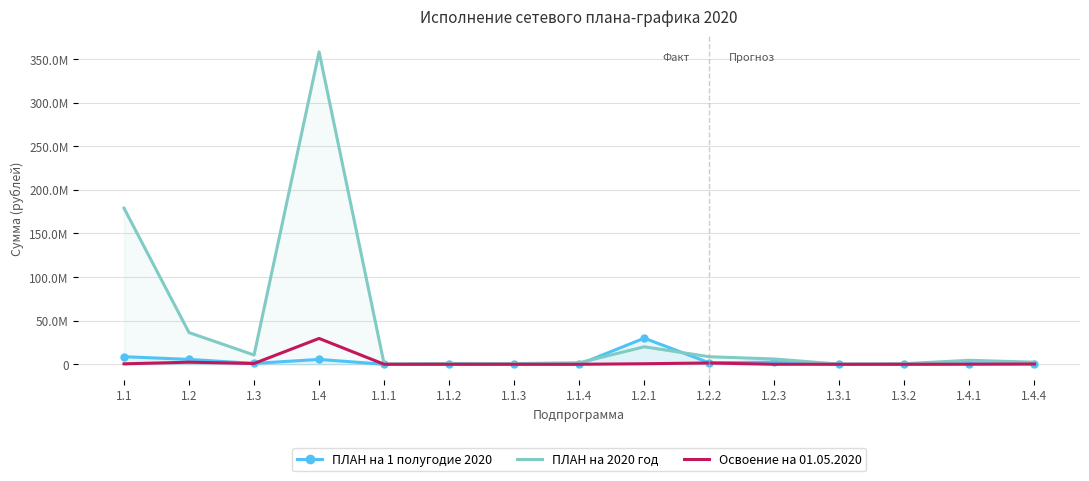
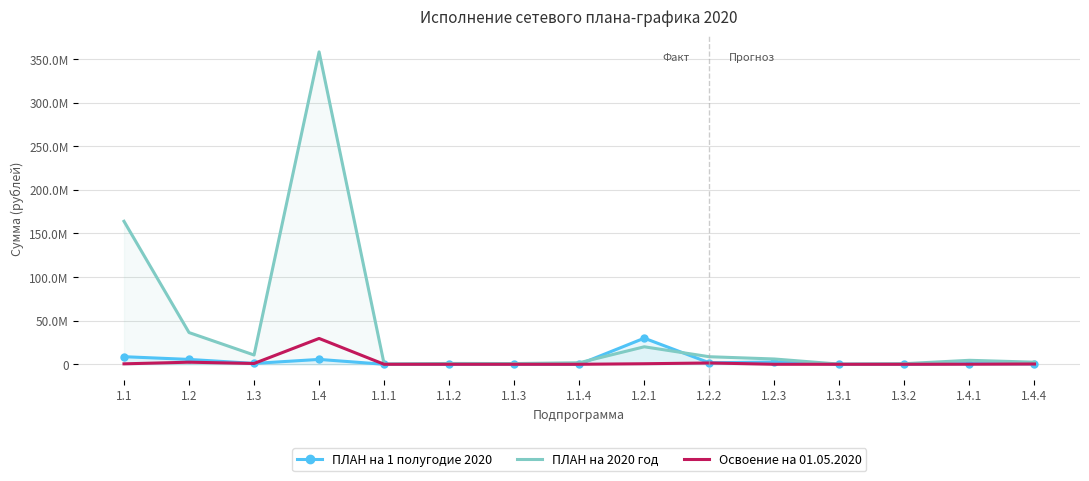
  {
    "ПЛАН на 1 полугодие 2020": {
      "1.1": 10000000,
      "1.2": 10000000,
      "1.4": 10000000,
      "1.2.1": 30000000
    },
    "ПЛАН на 2020 год": {
-     "1.1": 180000000,
+     "1.1": 160000000,
      "1.2": 40000000,
      "1.3": 10000000,
      "1.4": 360000000,
      "1.2.1": 20000000,
      "1.2.2": 10000000,
      "1.2.3": 10000000,
      "1.4.1": 0
    },
    "Освоение на 01.05.2020": {
      "1.1": 0,
      "1.2": 0,
      "1.4": 30000000,
      "1.2.1": 0
    }
  }
